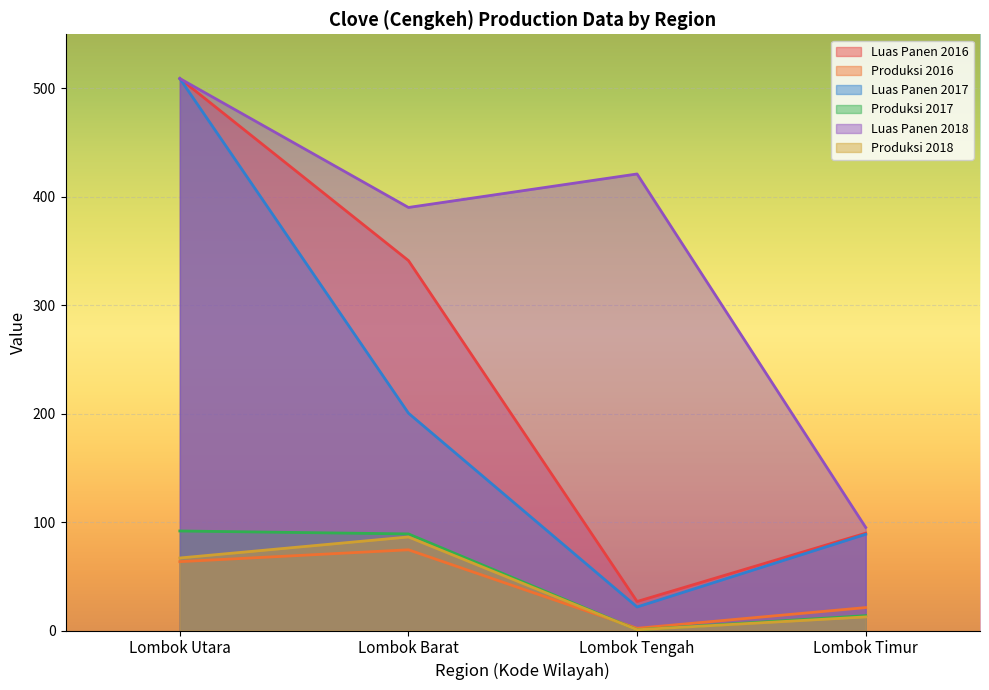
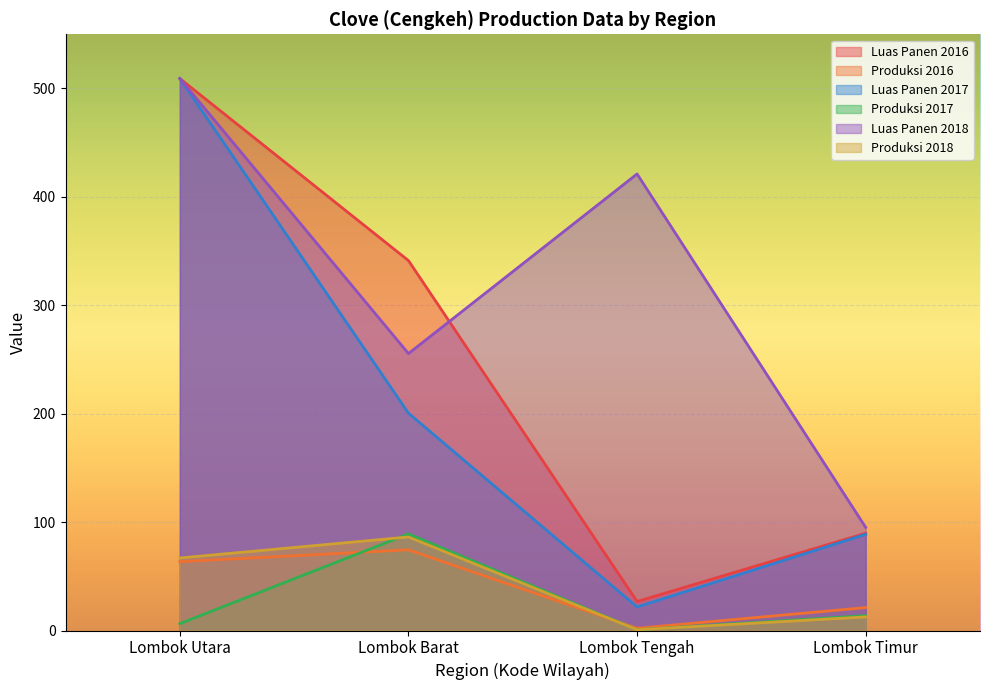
  {
    "Luas Panen 2017": {
      "Lombok Barat": 200,
      "Lombok Tengah": 22
    },
    "Produksi 2017": {
-     "Lombok Utara": 92,
+     "Lombok Utara": 6,
      "Lombok Barat": 89
    },
    "Luas Panen 2018": {
-     "Lombok Barat": 390,
+     "Lombok Barat": 255,
      "Lombok Tengah": 421,
      "Lombok Timur": 95
    }
  }
